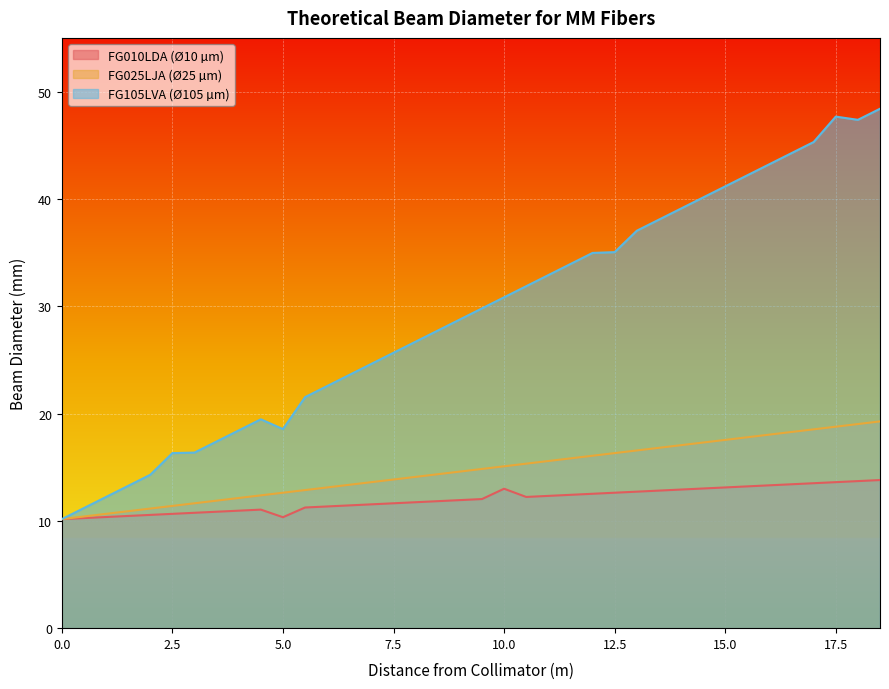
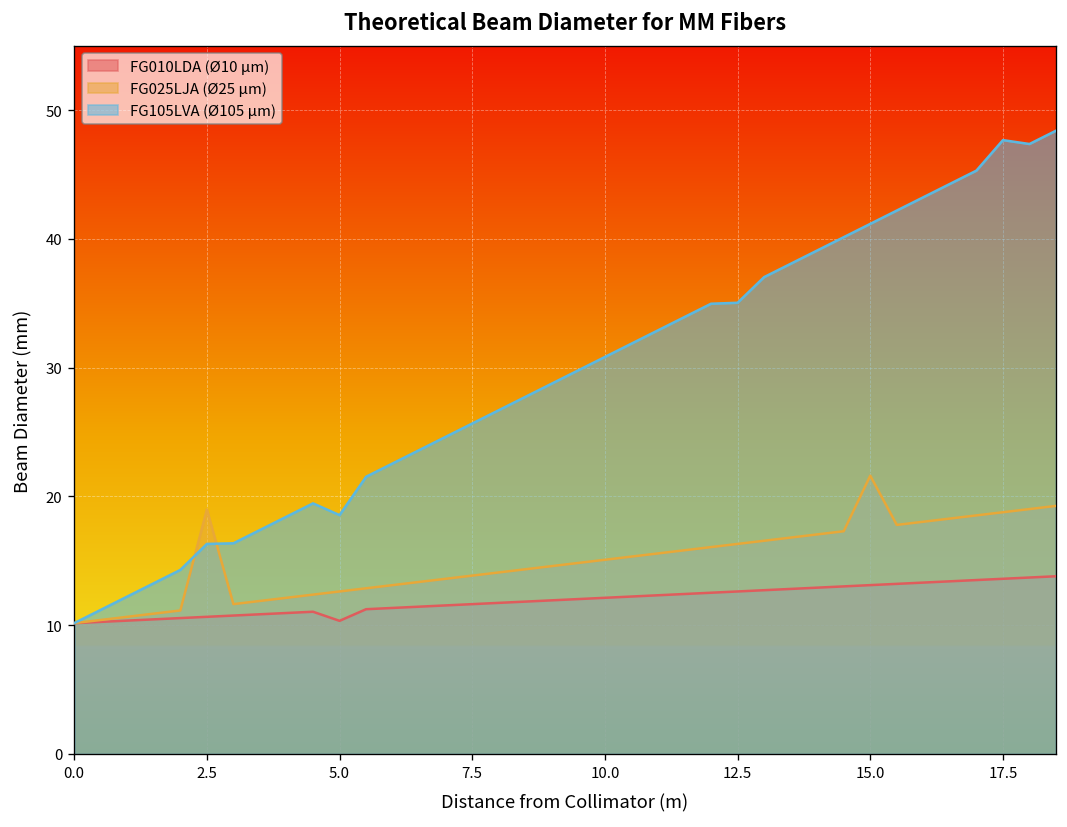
  {
    "FG010LDA (Ø10 µm)": {
      "2.5": 10.7,
      "5.0": 10.3,
      "7.5": 11.6,
-     "10.0": 13.0,
+     "10.0": 12.1,
      "12.5": 12.6,
      "15.0": 13.1,
      "17.5": 13.6
    },
    "FG025LJA (Ø25 µm)": {
-     "2.5": 11.4,
+     "2.5": 19.0,
      "5.0": 12.6,
      "7.5": 13.9,
      "10.0": 15.1,
      "12.5": 16.3,
-     "15.0": 17.5,
+     "15.0": 21.6,
      "17.5": 18.8
    },
    "FG105LVA (Ø105 µm)": {
      "2.5": 16.3,
      "5.0": 18.5,
      "7.5": 25.7,
      "10.0": 30.8,
      "12.5": 35.0,
      "15.0": 41.2,
      "17.5": 47.7
    }
  }
